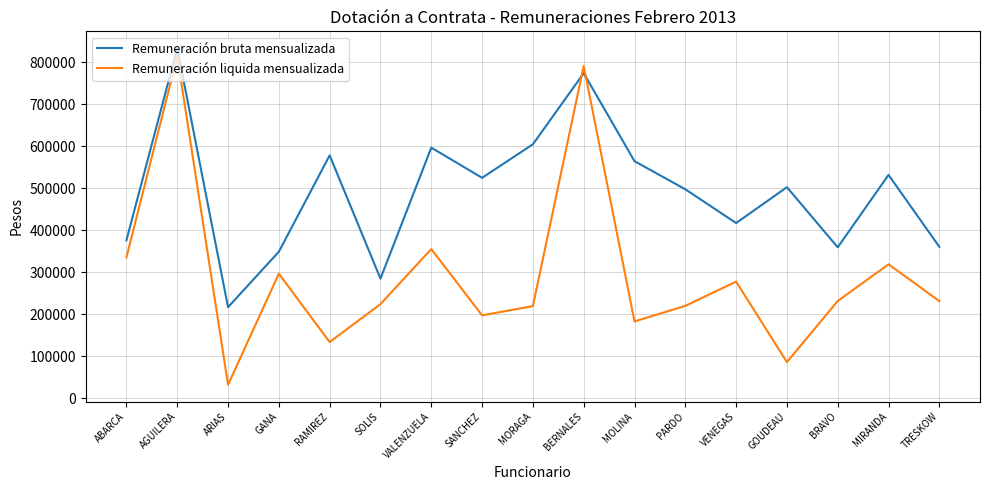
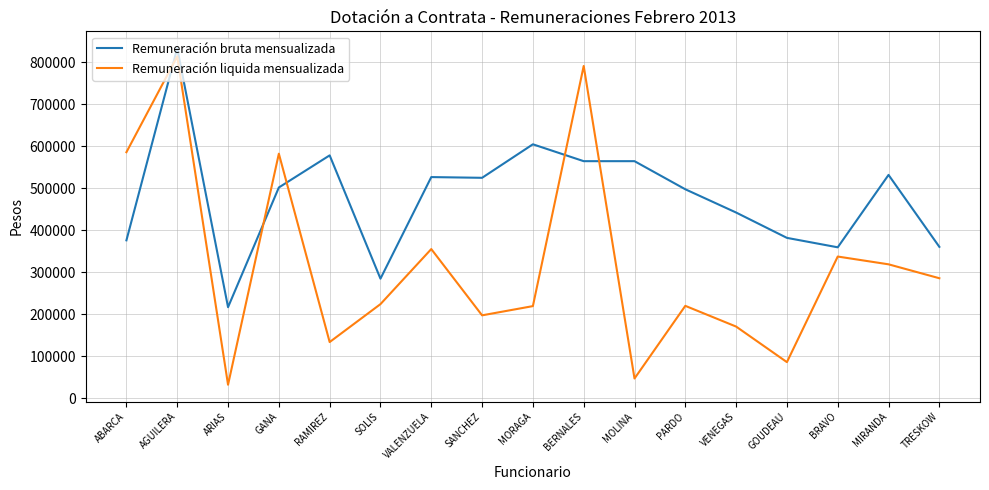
  {
    "Remuneración bruta mensualizada": {
      "ABARCA": 380000,
      "ARIAS": 220000,
-     "GANA": 350000,
+     "GANA": 500000,
      "RAMIREZ": 580000,
      "SOLIS": 280000,
-     "VALENZUELA": 600000,
+     "VALENZUELA": 530000,
      "SANCHEZ": 530000,
      "MORAGA": 600000,
-     "BERNALES": 770000,
+     "BERNALES": 560000,
      "MOLINA": 560000,
      "PARDO": 500000,
-     "VENEGAS": 420000,
-     "GOUDEAU": 500000,
+     "VENEGAS": 440000,
+     "GOUDEAU": 380000,
      "BRAVO": 360000,
      "MIRANDA": 530000,
      "TRESKOW": 360000
    },
    "Remuneración liquida mensualizada": {
-     "ABARCA": 340000,
+     "ABARCA": 590000,
      "ARIAS": 30000,
-     "GANA": 300000,
+     "GANA": 580000,
      "RAMIREZ": 130000,
      "SOLIS": 220000,
      "VALENZUELA": 360000,
      "SANCHEZ": 200000,
      "MORAGA": 220000,
      "BERNALES": 790000,
-     "MOLINA": 180000,
+     "MOLINA": 50000,
      "PARDO": 220000,
-     "VENEGAS": 280000,
+     "VENEGAS": 170000,
      "GOUDEAU": 90000,
-     "BRAVO": 230000,
+     "BRAVO": 340000,
      "MIRANDA": 320000,
-     "TRESKOW": 230000
+     "TRESKOW": 290000
    }
  }
